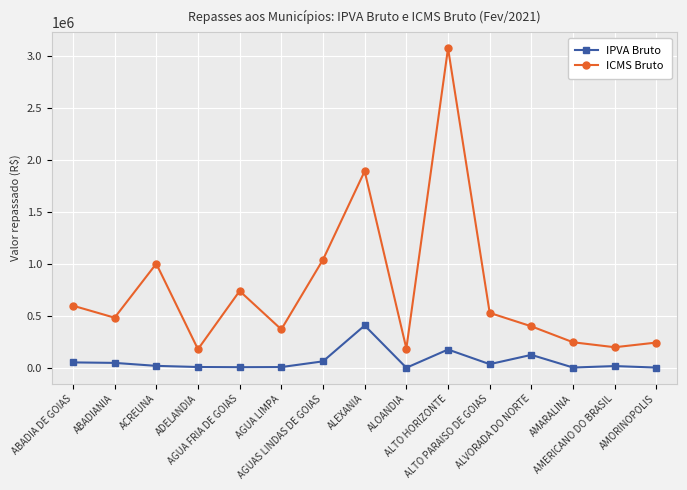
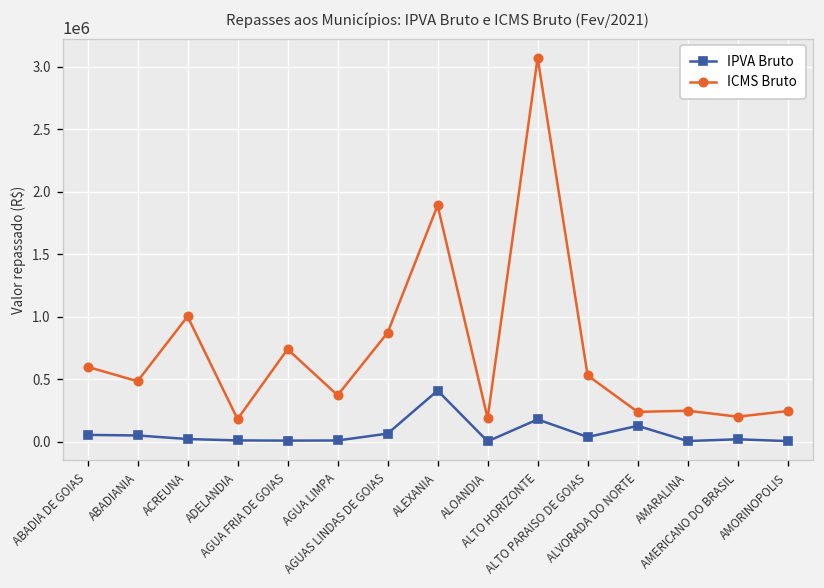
  {
    "IPVA Bruto": {
      "ABADIA DE GOIAS": 50000,
      "ABADIANIA": 50000,
      "ACREUNA": 20000,
      "ADELANDIA": 10000,
      "AGUA FRIA DE GOIAS": 10000,
      "AGUA LIMPA": 10000,
      "AGUAS LINDAS DE GOIAS": 60000,
      "ALEXANIA": 410000,
      "ALOANDIA": 0,
      "ALTO HORIZONTE": 180000,
      "ALTO PARAISO DE GOIAS": 40000,
      "ALVORADA DO NORTE": 130000,
      "AMARALINA": 10000,
      "AMERICANO DO BRASIL": 20000,
      "AMORINOPOLIS": 10000
    },
    "ICMS Bruto": {
      "ABADIA DE GOIAS": 600000,
      "ABADIANIA": 480000,
      "ACREUNA": 1000000,
      "ADELANDIA": 180000,
      "AGUA FRIA DE GOIAS": 740000,
      "AGUA LIMPA": 370000,
-     "AGUAS LINDAS DE GOIAS": 1040000,
+     "AGUAS LINDAS DE GOIAS": 870000,
      "ALEXANIA": 1890000,
      "ALOANDIA": 190000,
      "ALTO HORIZONTE": 3070000,
      "ALTO PARAISO DE GOIAS": 530000,
-     "ALVORADA DO NORTE": 400000,
+     "ALVORADA DO NORTE": 240000,
      "AMARALINA": 250000,
      "AMERICANO DO BRASIL": 200000,
      "AMORINOPOLIS": 250000
    }
  }
